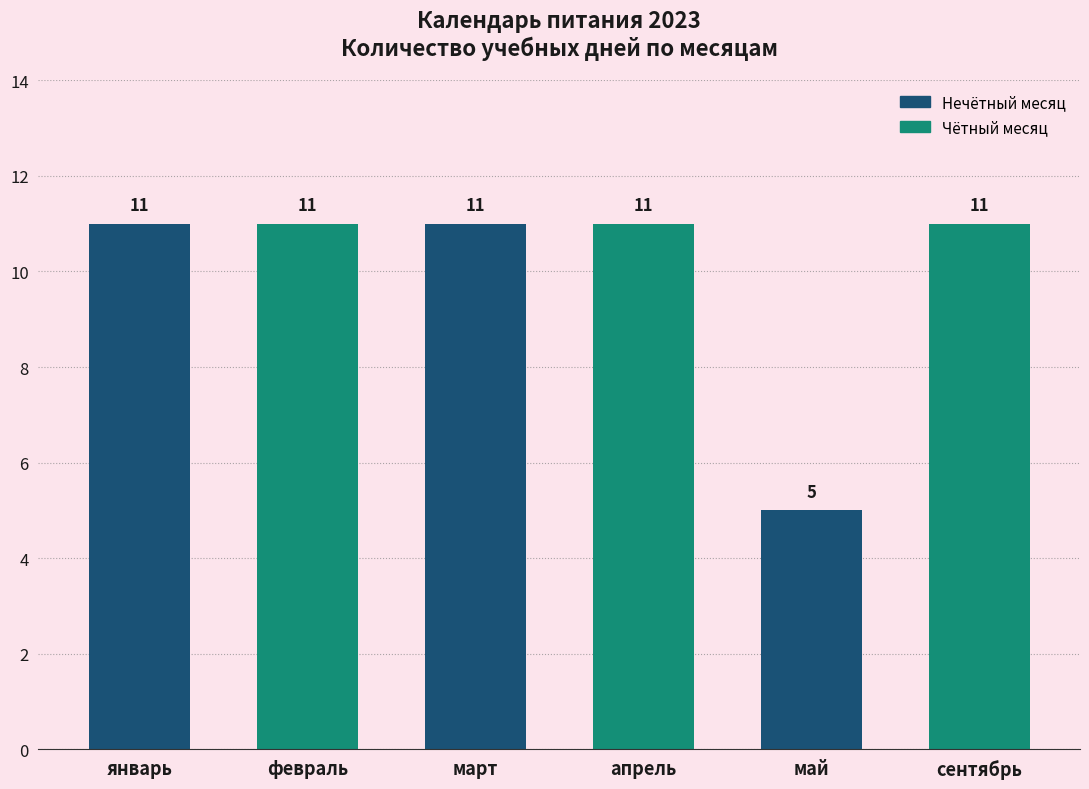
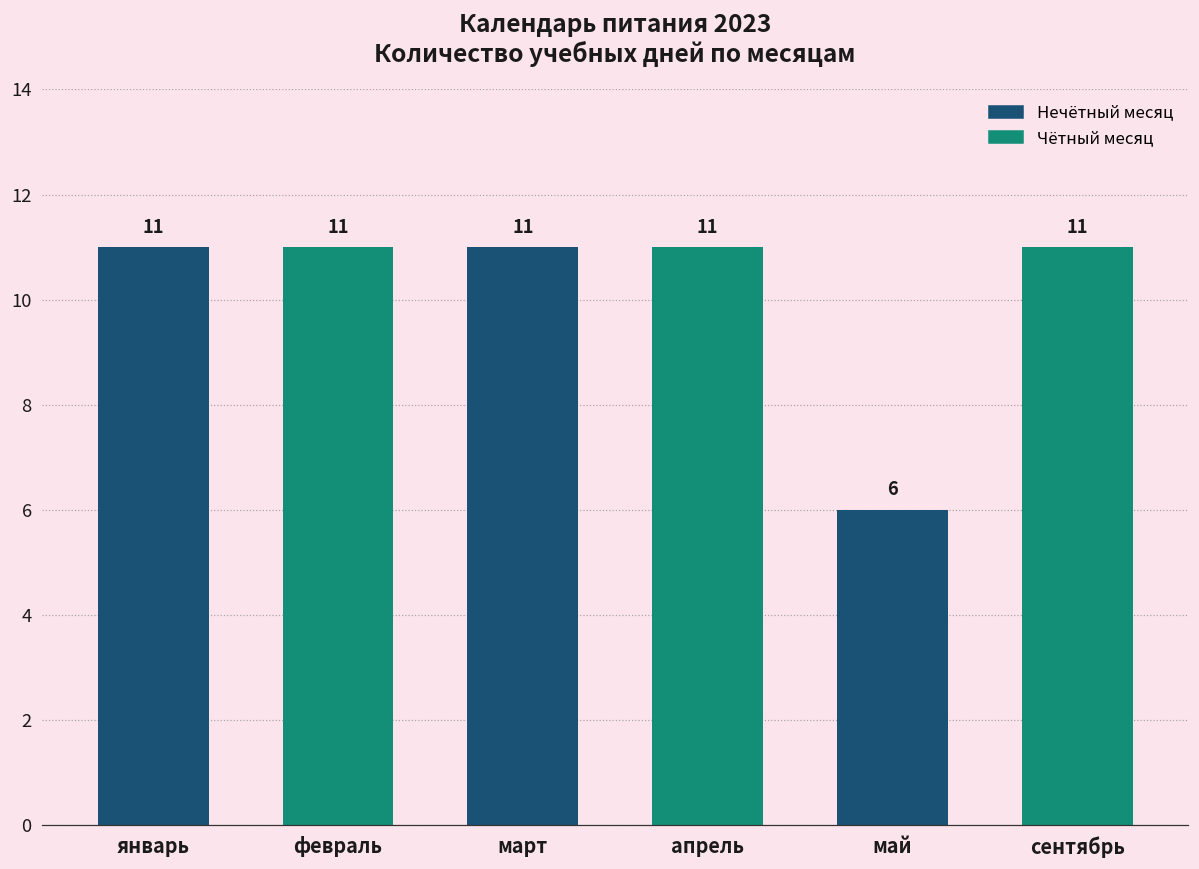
  {
    "январь": 11,
    "февраль": 11,
    "март": 11,
    "апрель": 11,
-   "май": 5,
+   "май": 6,
    "сентябрь": 11
  }
